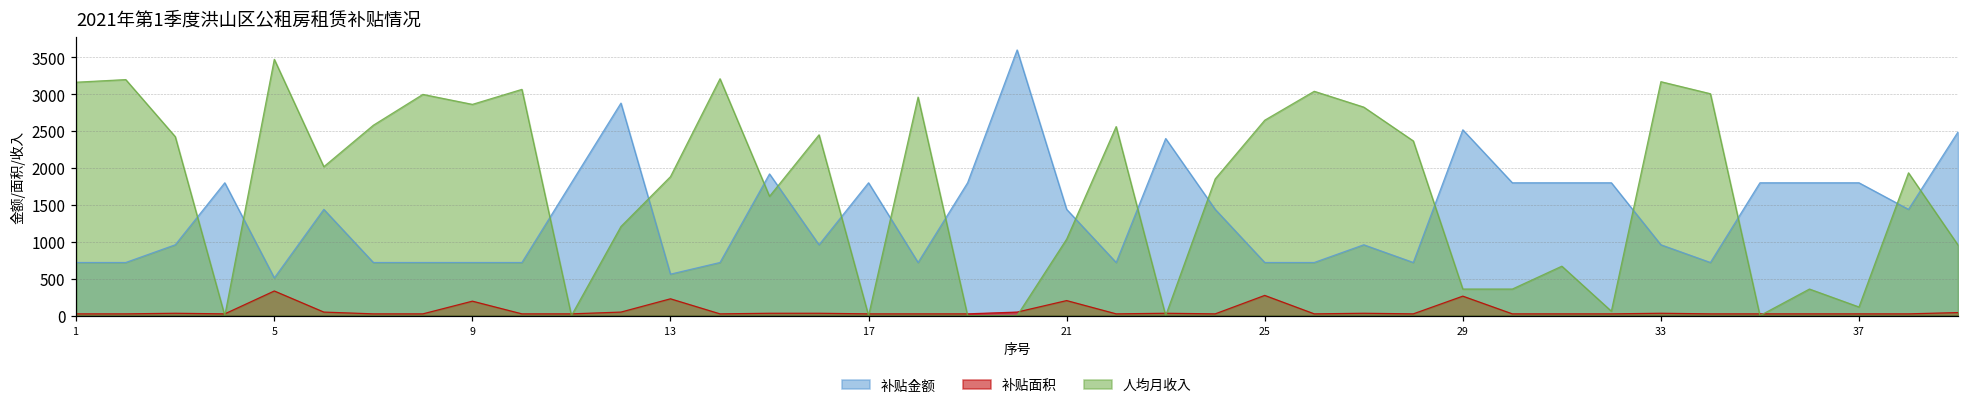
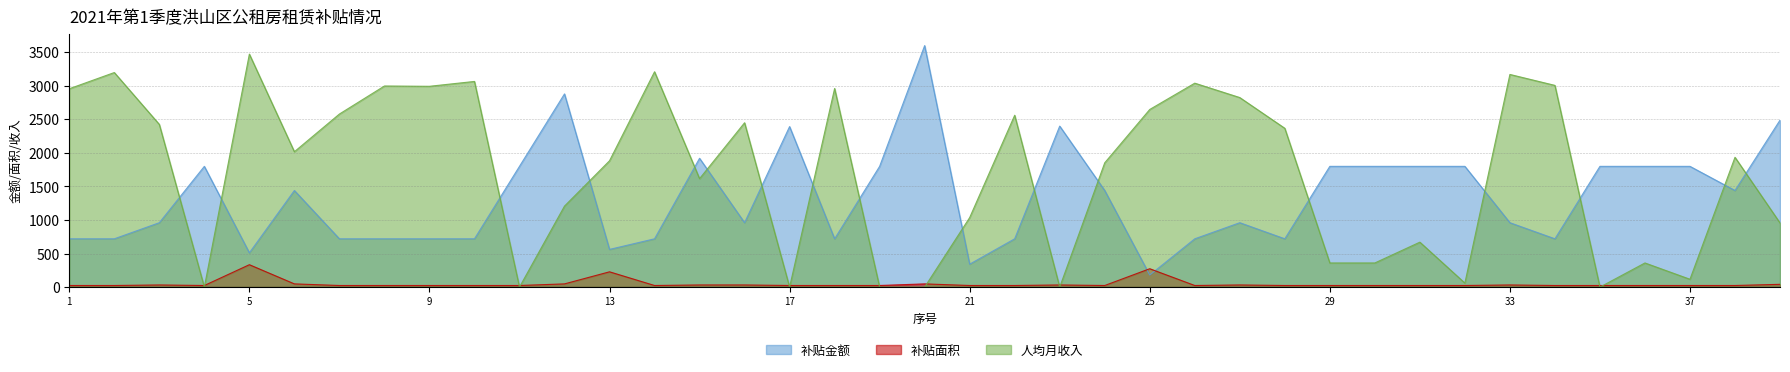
  {
    "补贴金额": {
      "1": 700,
      "5": 500,
      "9": 700,
      "13": 600,
-     "17": 1800,
-     "21": 1400,
-     "25": 700,
-     "29": 2500,
+     "17": 2400,
+     "21": 300,
+     "25": 200,
+     "29": 1800,
      "33": 1000,
      "37": 1800
    },
    "补贴面积": {
      "1": 0,
      "5": 300,
-     "9": 200,
+     "9": 0,
      "13": 200,
-     "21": 200,
+     "21": 0,
      "25": 300,
-     "29": 300,
+     "29": 0,
      "33": 0,
      "37": 0
    },
    "人均月收入": {
-     "1": 3200,
+     "1": 3000,
      "5": 3500,
-     "9": 2900,
+     "9": 3000,
      "13": 1900,
      "21": 1000,
      "25": 2600,
      "29": 400,
      "33": 3200,
      "37": 100
    }
  }
